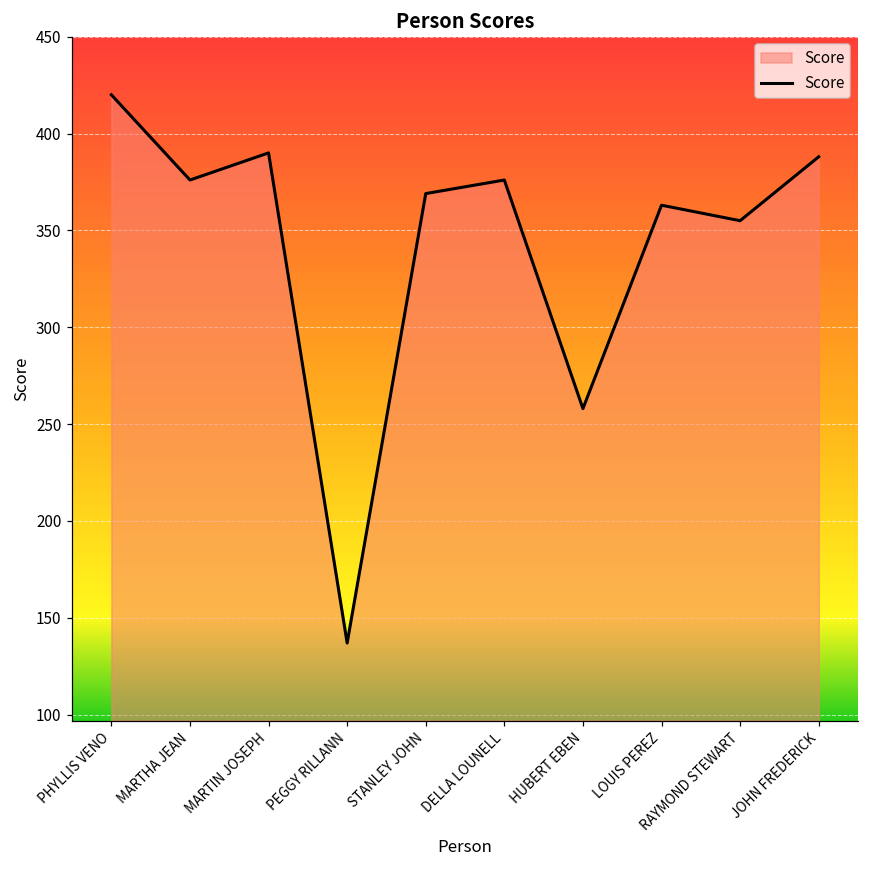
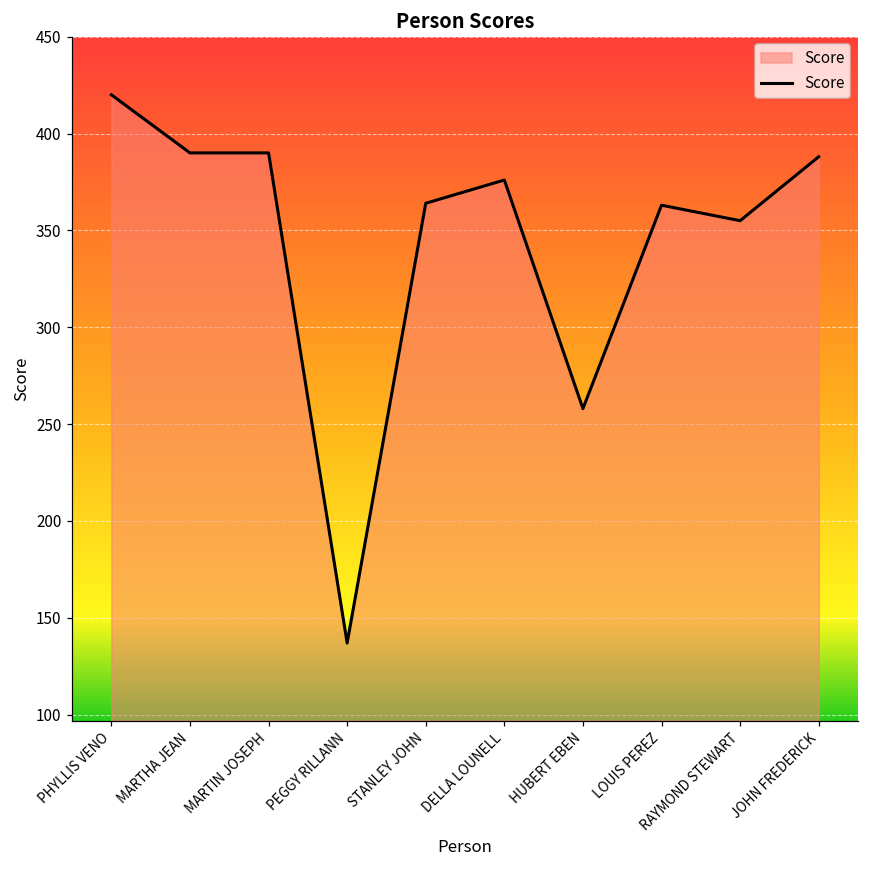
  {
    "PHYLLIS VENO": 420,
-   "MARTHA JEAN": 376,
+   "MARTHA JEAN": 390,
    "MARTIN JOSEPH": 390,
    "PEGGY RILLANN": 137,
-   "STANLEY JOHN": 369,
+   "STANLEY JOHN": 364,
    "DELLA LOUNELL": 376,
    "HUBERT EBEN": 258,
    "LOUIS PEREZ": 363,
    "RAYMOND STEWART": 355,
    "JOHN FREDERICK": 388
  }
